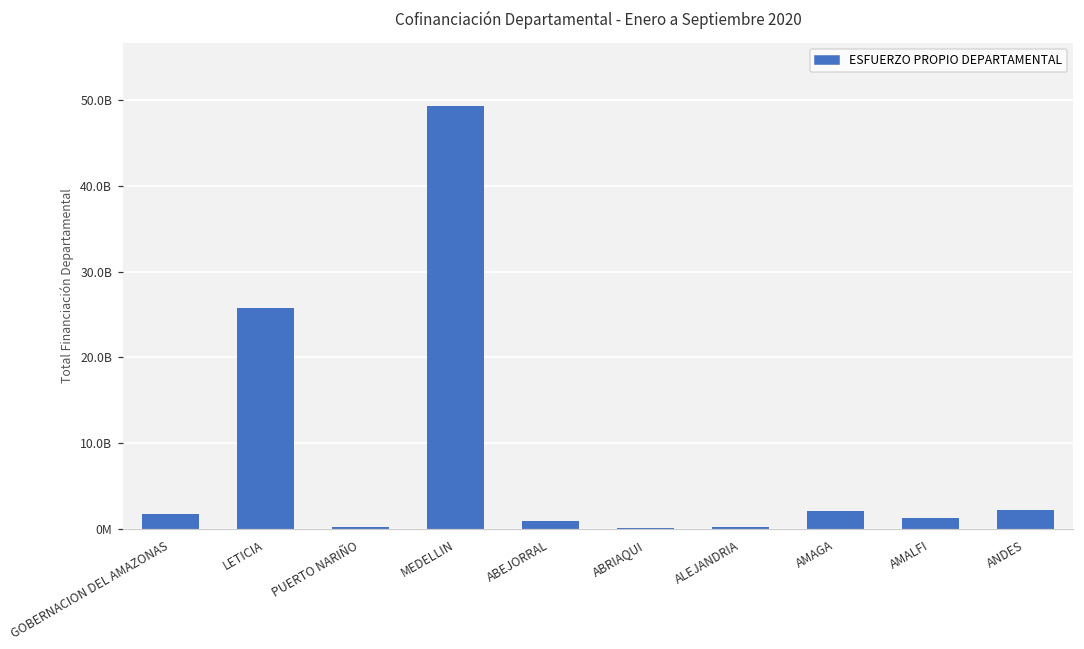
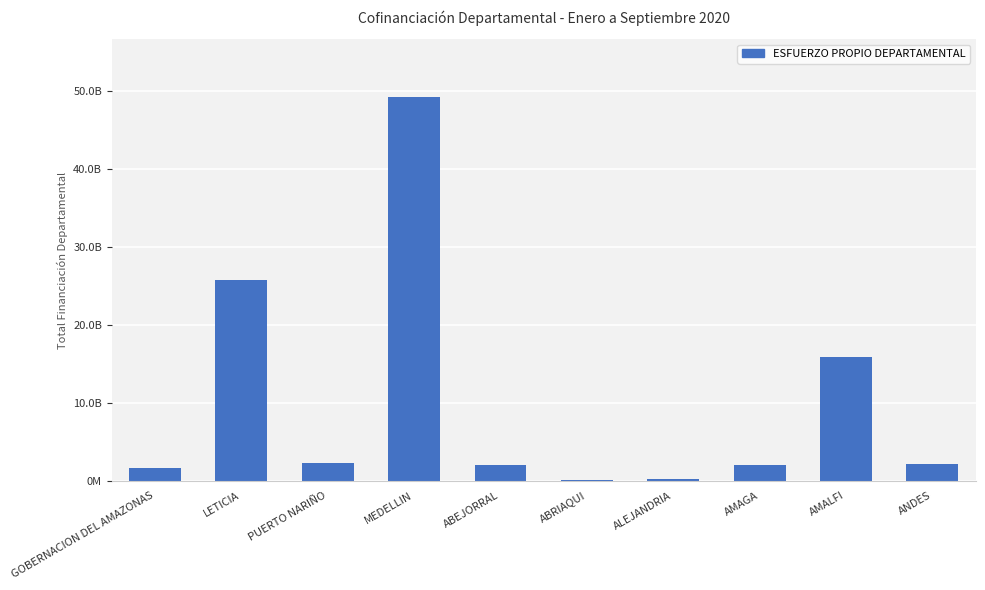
  {
    "GOBERNACION DEL AMAZONAS": 2000000000,
    "LETICIA": 26000000000,
-   "PUERTO NARIÑO": 0,
+   "PUERTO NARIÑO": 2000000000,
    "MEDELLIN": 49000000000,
-   "ABEJORRAL": 1000000000,
+   "ABEJORRAL": 2000000000,
    "AMAGA": 2000000000,
-   "AMALFI": 1000000000,
+   "AMALFI": 16000000000,
    "ANDES": 2000000000
  }
